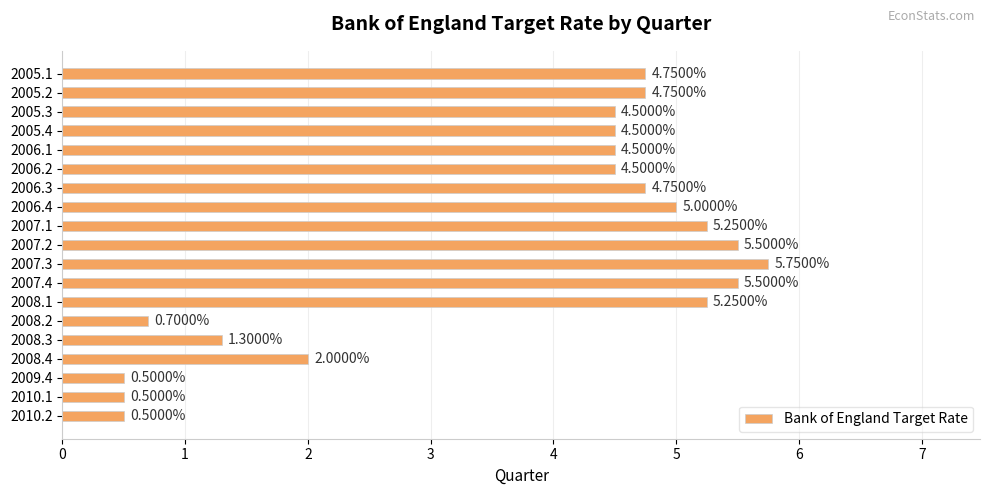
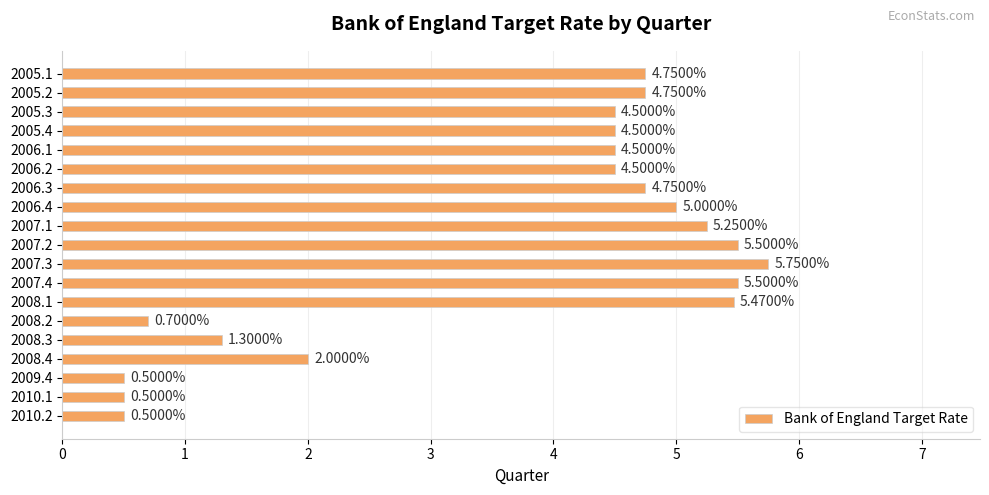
  {
    "2005.1": "4.7500%",
    "2005.2": "4.7500%",
    "2005.3": "4.5000%",
    "2005.4": "4.5000%",
    "2006.1": "4.5000%",
    "2006.2": "4.5000%",
    "2006.3": "4.7500%",
    "2006.4": "5.0000%",
    "2007.1": "5.2500%",
    "2007.2": "5.5000%",
    "2007.3": "5.7500%",
    "2007.4": "5.5000%",
-   "2008.1": "5.2500%",
+   "2008.1": "5.4700%",
    "2008.2": "0.7000%",
    "2008.3": "1.3000%",
    "2008.4": "2.0000%",
    "2009.4": "0.5000%",
    "2010.1": "0.5000%",
    "2010.2": "0.5000%"
  }
